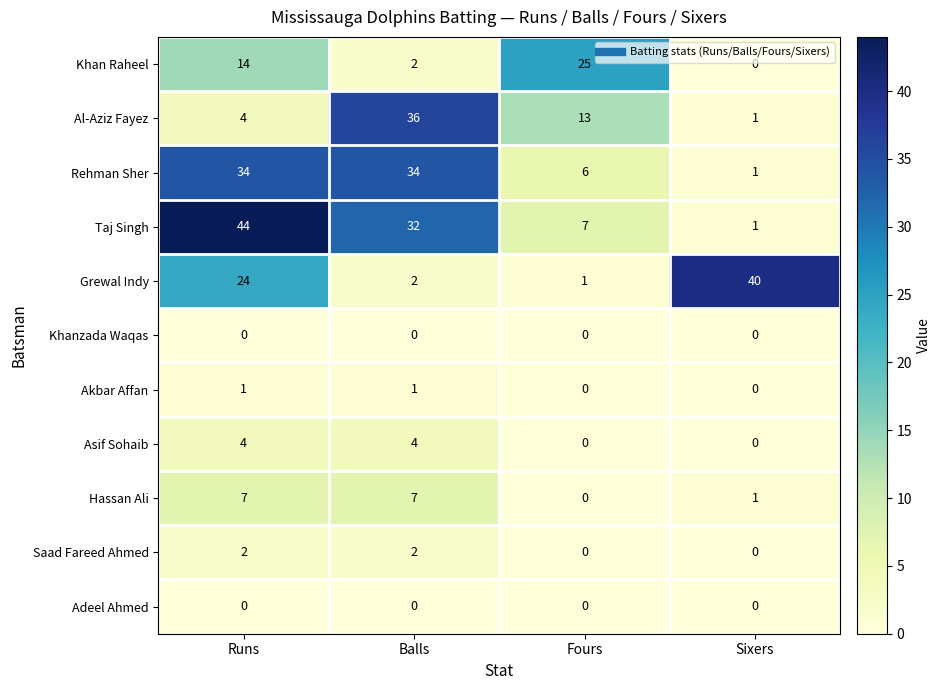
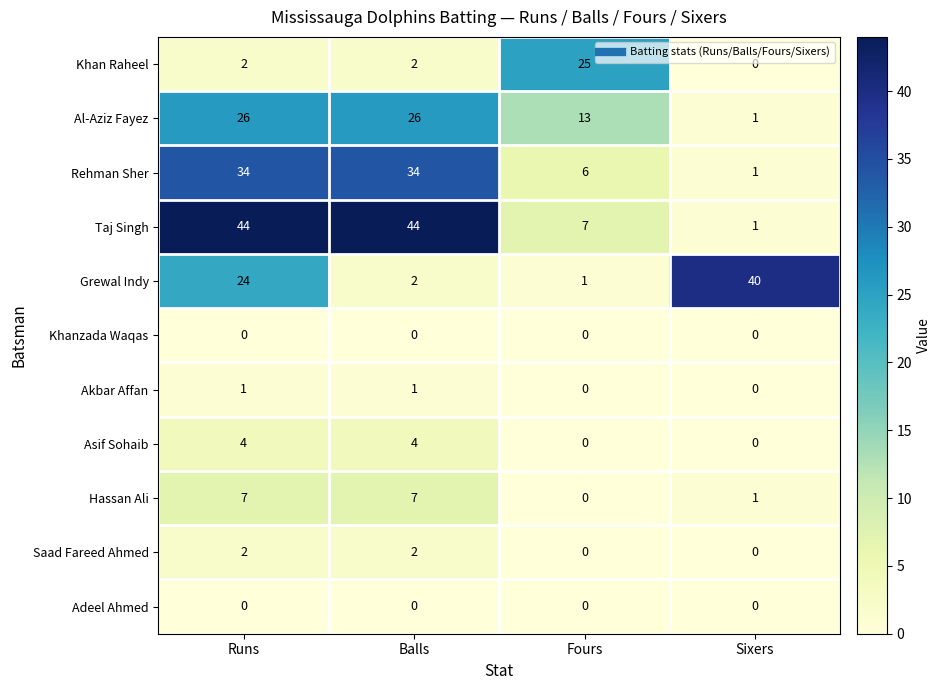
  {
    "Khan Raheel": {
-     "Runs": 14,
+     "Runs": 2,
      "Balls": 2,
      "Fours": 25
    },
    "Al-Aziz Fayez": {
-     "Runs": 4,
-     "Balls": 36,
+     "Runs": 26,
+     "Balls": 26,
      "Fours": 13,
      "Sixers": 1
    },
    "Rehman Sher": {
      "Runs": 34,
      "Balls": 34,
      "Fours": 6,
      "Sixers": 1
    },
    "Taj Singh": {
      "Runs": 44,
-     "Balls": 32,
+     "Balls": 44,
      "Fours": 7,
      "Sixers": 1
    },
    "Grewal Indy": {
      "Runs": 24,
      "Balls": 2,
      "Fours": 1,
      "Sixers": 40
    },
    "Khanzada Waqas": {
      "Runs": 0,
      "Balls": 0,
      "Fours": 0,
      "Sixers": 0
    },
    "Akbar Affan": {
      "Runs": 1,
      "Balls": 1,
      "Fours": 0,
      "Sixers": 0
    },
    "Asif Sohaib": {
      "Runs": 4,
      "Balls": 4,
      "Fours": 0,
      "Sixers": 0
    },
    "Hassan Ali": {
      "Runs": 7,
      "Balls": 7,
      "Fours": 0,
      "Sixers": 1
    },
    "Saad Fareed Ahmed": {
      "Runs": 2,
      "Balls": 2,
      "Fours": 0,
      "Sixers": 0
    },
    "Adeel Ahmed": {
      "Runs": 0,
      "Balls": 0,
      "Fours": 0,
      "Sixers": 0
    }
  }
